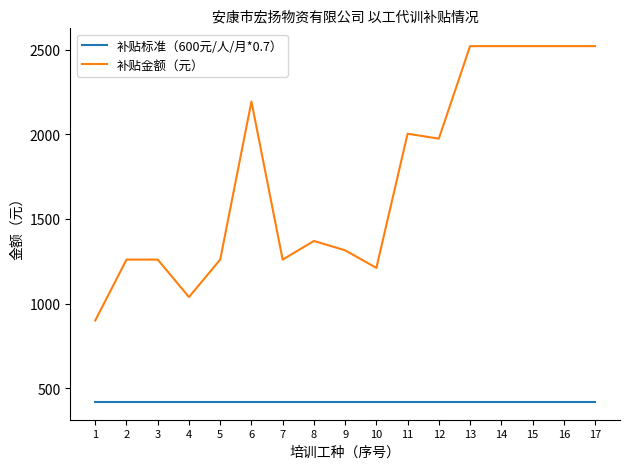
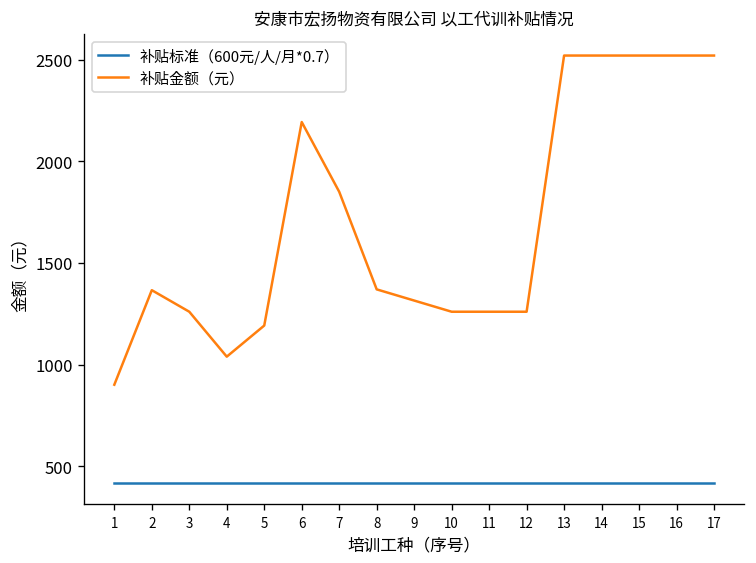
  {
    "补贴标准（600元/人/月*0.7）": {
      "1": 420,
      "2": 420,
      "3": 420,
      "4": 420,
      "5": 420,
      "6": 420,
      "7": 420,
      "8": 420,
      "9": 420,
      "10": 420,
      "11": 420,
      "12": 420,
      "13": 420,
      "14": 420,
      "15": 420,
      "16": 420,
      "17": 420
    },
    "补贴金额（元）": {
      "1": 900,
-     "2": 1260,
+     "2": 1370,
      "3": 1260,
      "4": 1040,
-     "5": 1260,
+     "5": 1190,
      "6": 2190,
-     "7": 1260,
+     "7": 1850,
      "8": 1370,
      "9": 1320,
-     "10": 1210,
-     "11": 2000,
-     "12": 1970,
+     "10": 1260,
+     "11": 1260,
+     "12": 1260,
      "13": 2520,
      "14": 2520,
      "15": 2520,
      "16": 2520,
      "17": 2520
    }
  }
